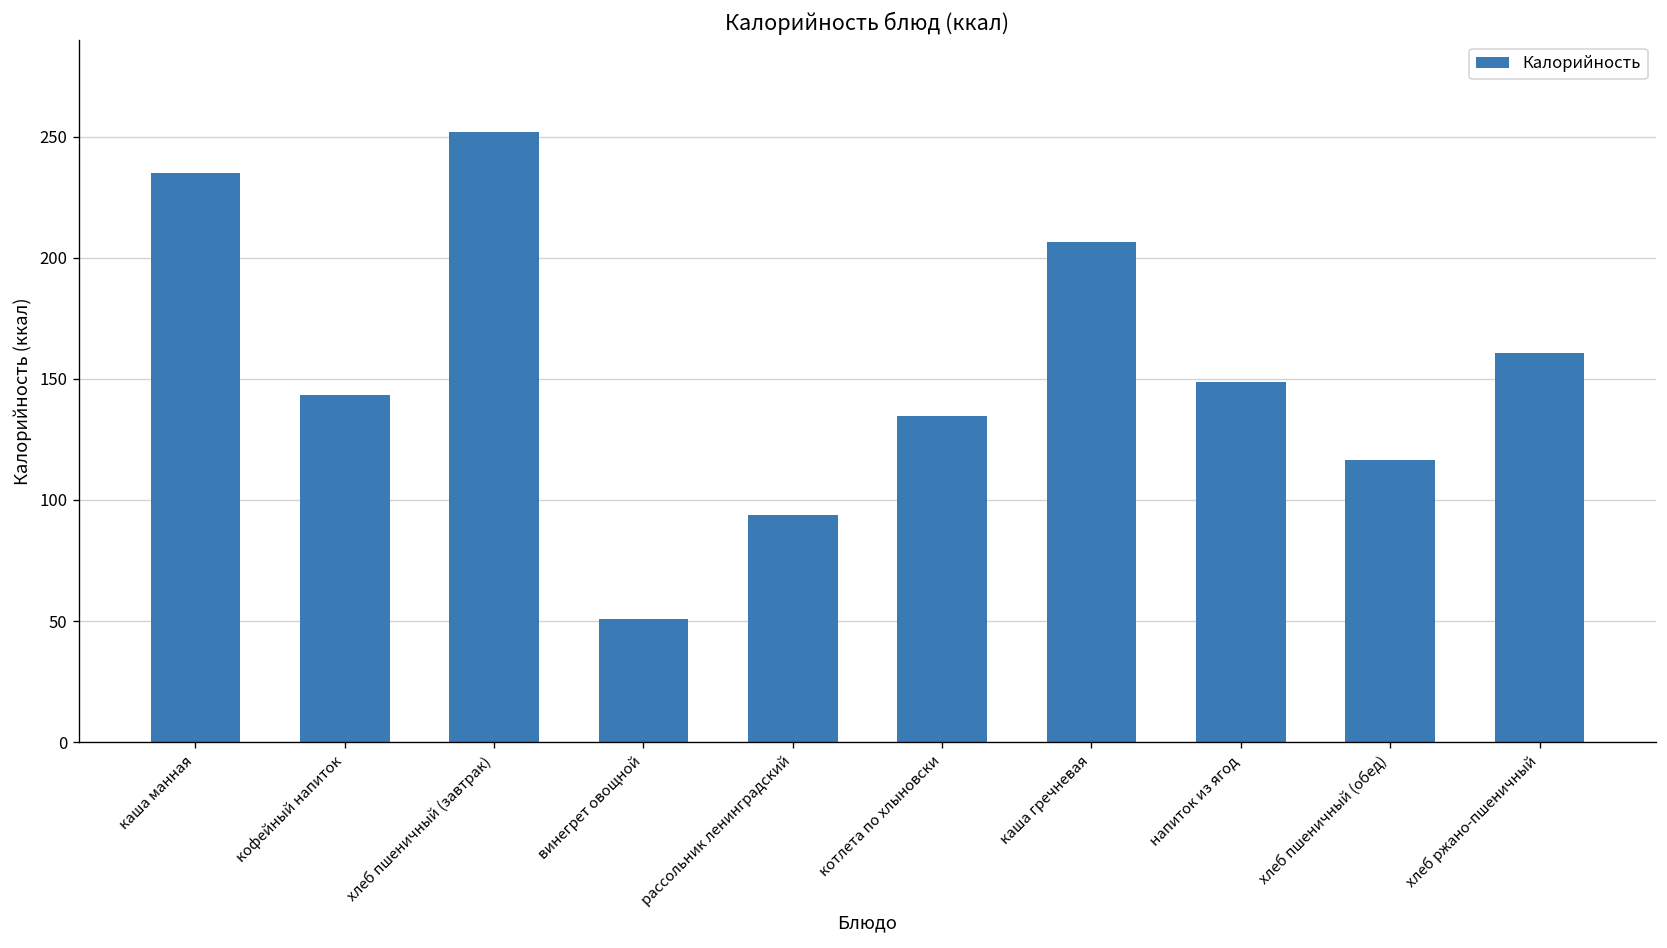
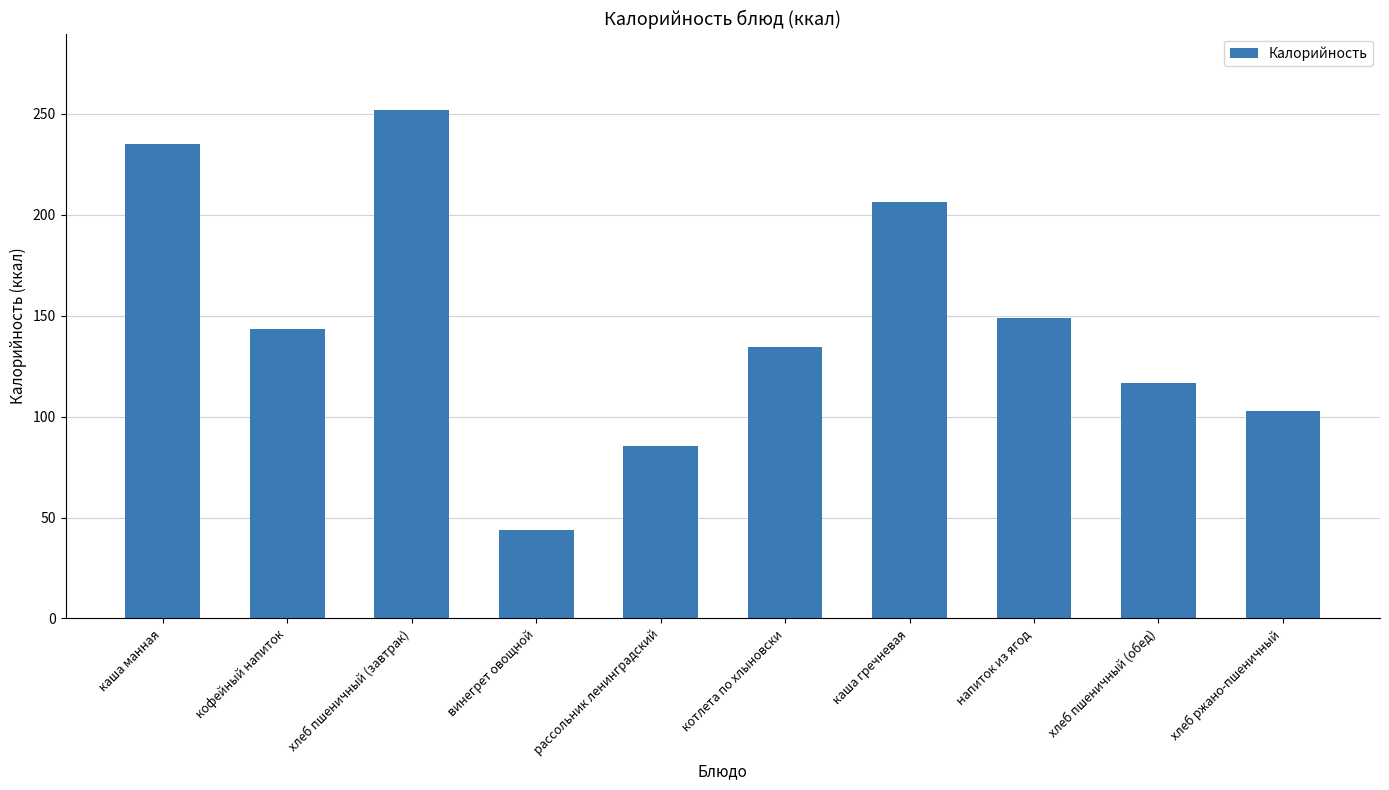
  {
    "каша манная": 235,
    "кофейный напиток": 143,
    "хлеб пшеничный (завтрак)": 252,
-   "винегрет овощной": 51,
-   "рассольник ленинградский": 94,
+   "винегрет овощной": 44,
+   "рассольник ленинградский": 85,
    "котлета по хлыновски": 134,
    "каша гречневая": 207,
    "напиток из ягод": 149,
    "хлеб пшеничный (обед)": 117,
-   "хлеб ржано-пшеничный": 161
+   "хлеб ржано-пшеничный": 103
  }
